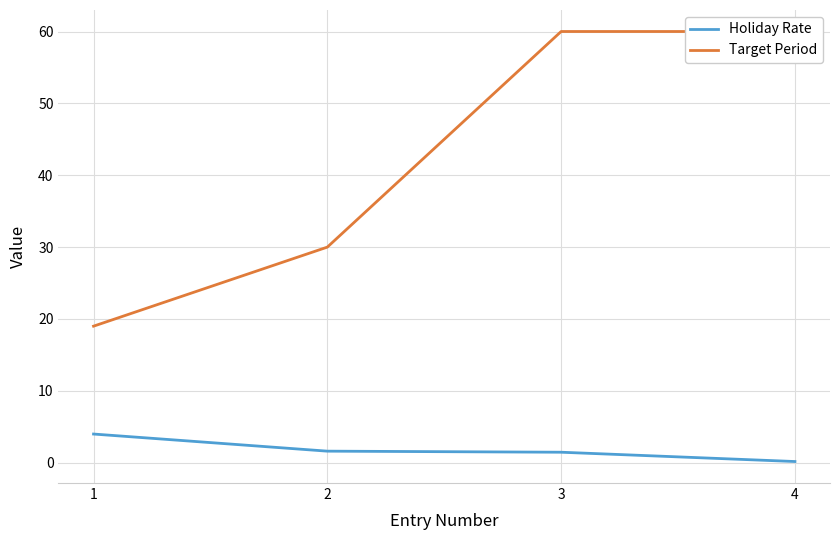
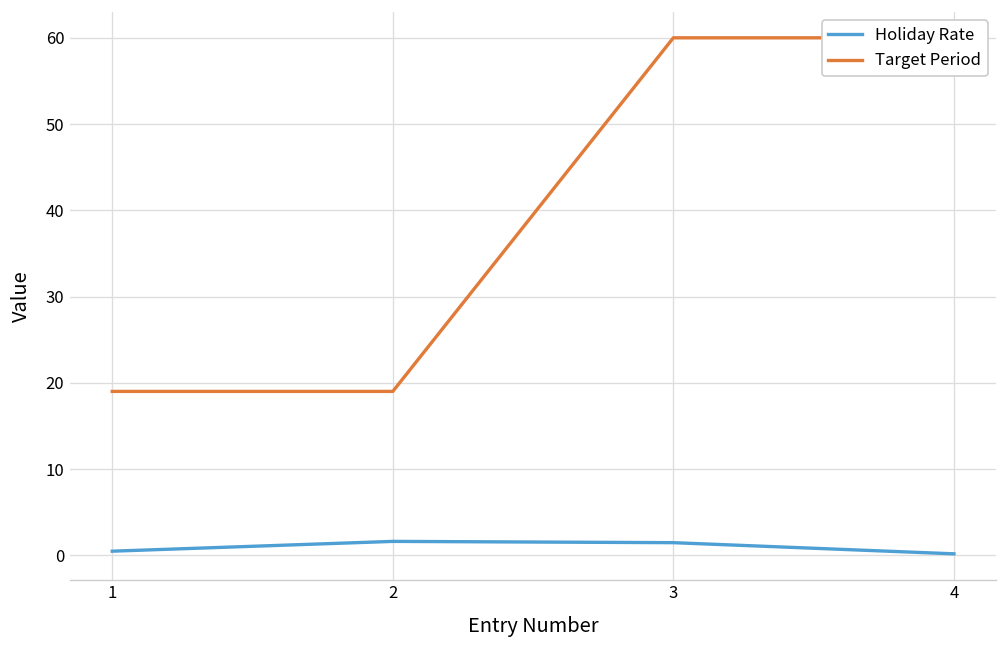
  {
    "Holiday Rate": {
-     "1": 4,
+     "1": 0,
      "2": 2,
      "3": 1,
      "4": 0
    },
    "Target Period": {
      "1": 19,
-     "2": 30,
+     "2": 19,
      "3": 60
    }
  }
